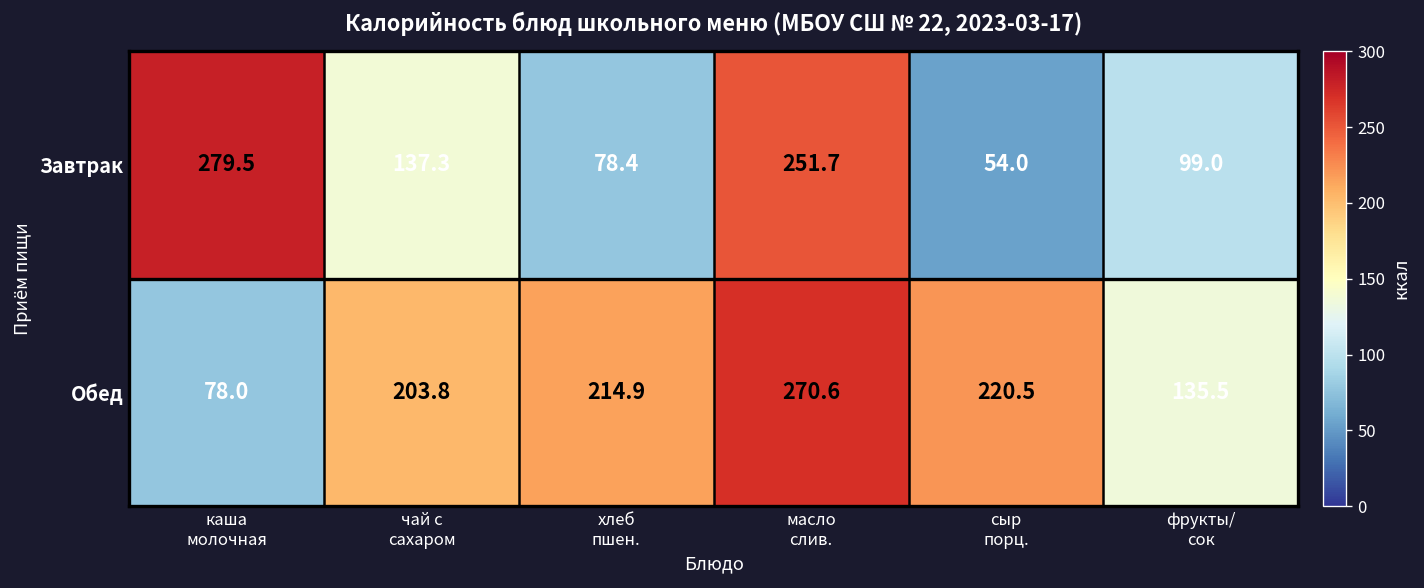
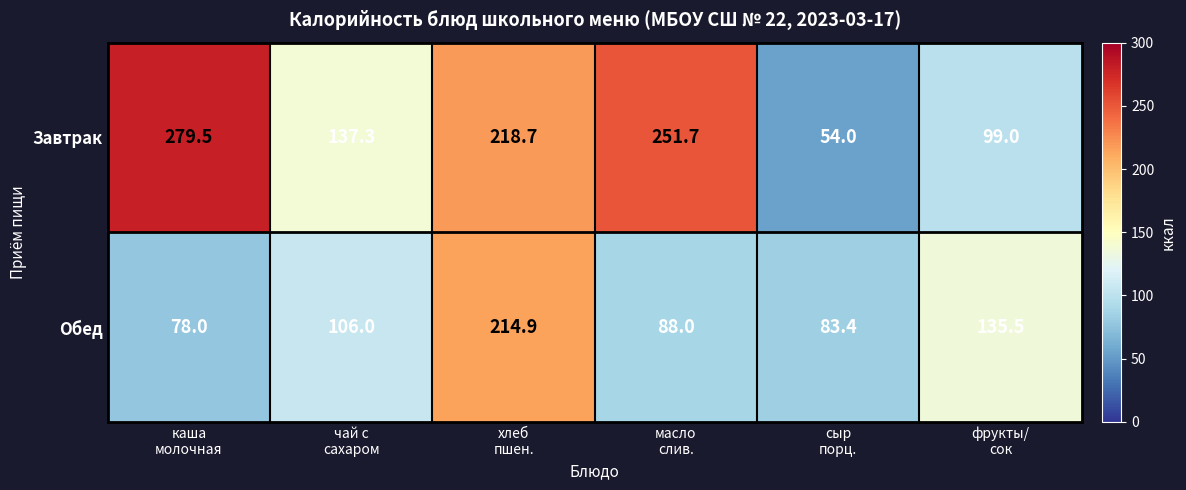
  {
    "Завтрак": {
      "каша молочная": 279.5,
-     "хлеб пшен.": 78.4,
+     "хлеб пшен.": 218.7,
      "масло слив.": 251.7,
      "сыр порц.": 54.0,
      "фрукты/ сок": 99.0
    },
    "Обед": {
      "каша молочная": 78.0,
-     "чай с сахаром": 203.8,
+     "чай с сахаром": 106.0,
      "хлеб пшен.": 214.9,
-     "масло слив.": 270.6,
-     "сыр порц.": 220.5
+     "масло слив.": 88.0,
+     "сыр порц.": 83.4
    }
  }
